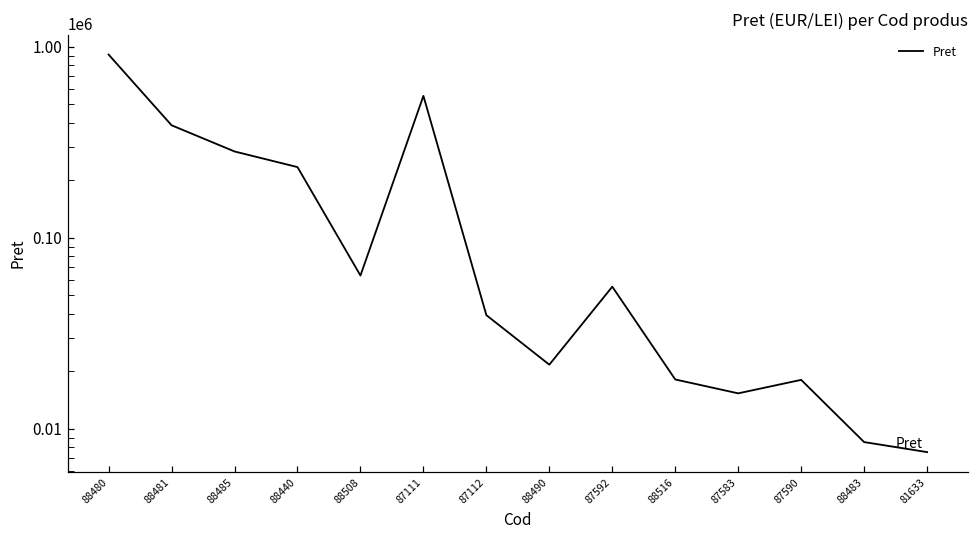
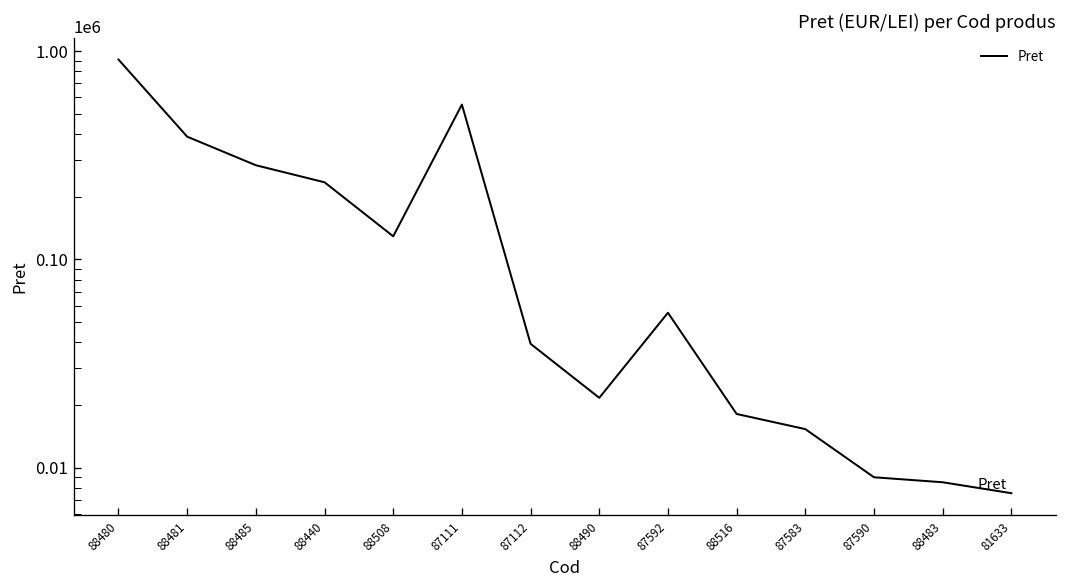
  {
    "88480": 900000,
    "88481": 390000,
    "88485": 280000,
    "88440": 230000,
-   "88508": 63000,
+   "88508": 130000,
    "87111": 550000,
    "87112": 39000,
    "88490": 22000,
    "87592": 55000,
    "88516": 18000,
    "87583": 15000,
-   "87590": 18000,
+   "87590": 9000,
    "88483": 9000,
    "81633": 8000
  }
